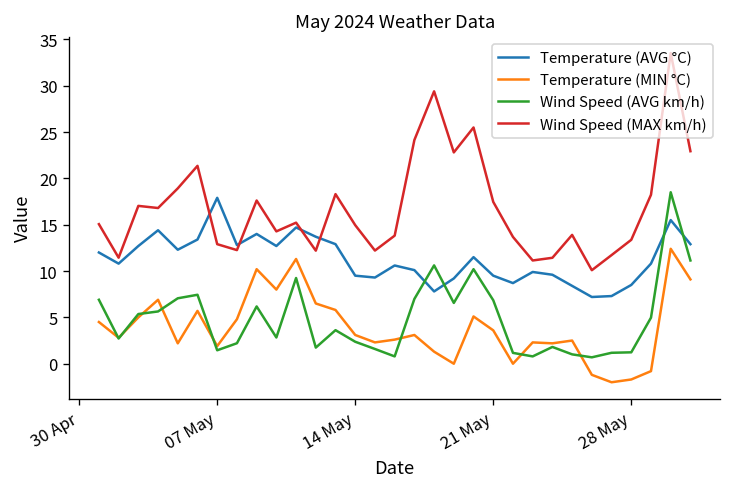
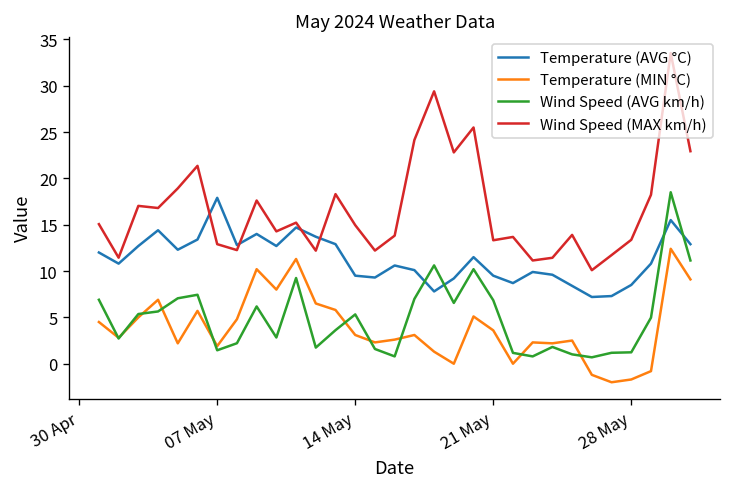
  {
    "Temperature (AVG °C)": {
      "07 May": 18,
      "14 May": 10,
      "21 May": 10,
      "28 May": 9
    },
    "Temperature (MIN °C)": {
      "07 May": 2,
      "14 May": 3,
      "21 May": 4,
      "28 May": -2
    },
    "Wind Speed (AVG km/h)": {
      "07 May": 1,
-     "14 May": 2,
+     "14 May": 5,
      "21 May": 7,
      "28 May": 1
    },
    "Wind Speed (MAX km/h)": {
      "07 May": 13,
      "14 May": 15,
-     "21 May": 17,
+     "21 May": 13,
      "28 May": 13
    }
  }
